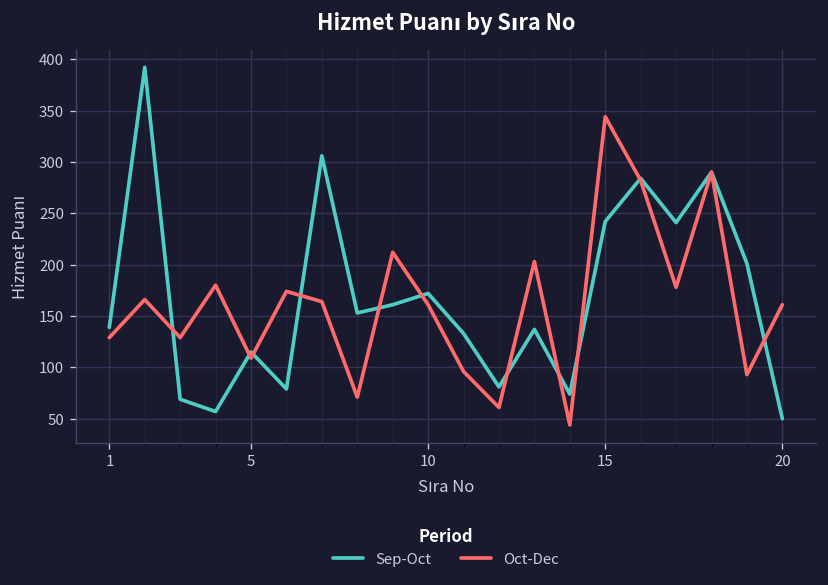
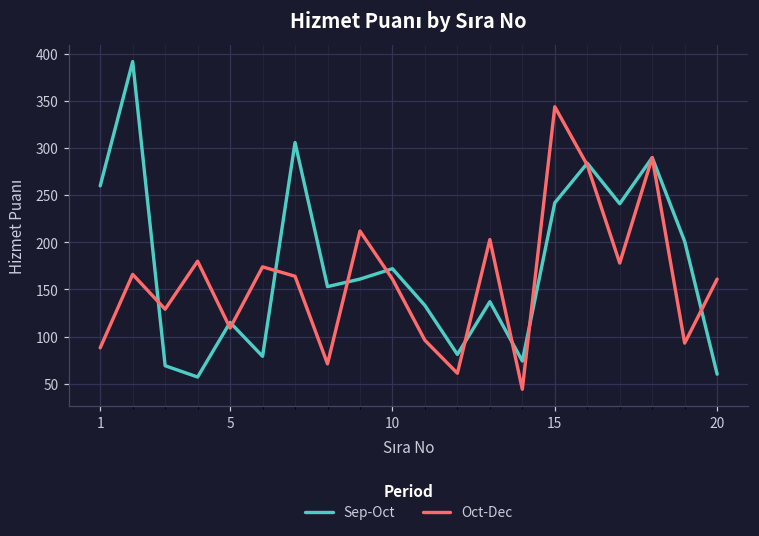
  {
    "Sep-Oct": {
-     "1": 140,
+     "1": 260,
      "5": 120,
      "10": 170,
      "15": 240,
-     "20": 50
+     "20": 60
    },
    "Oct-Dec": {
-     "1": 130,
+     "1": 90,
      "5": 110,
      "10": 160,
      "15": 340,
      "20": 160
    }
  }
